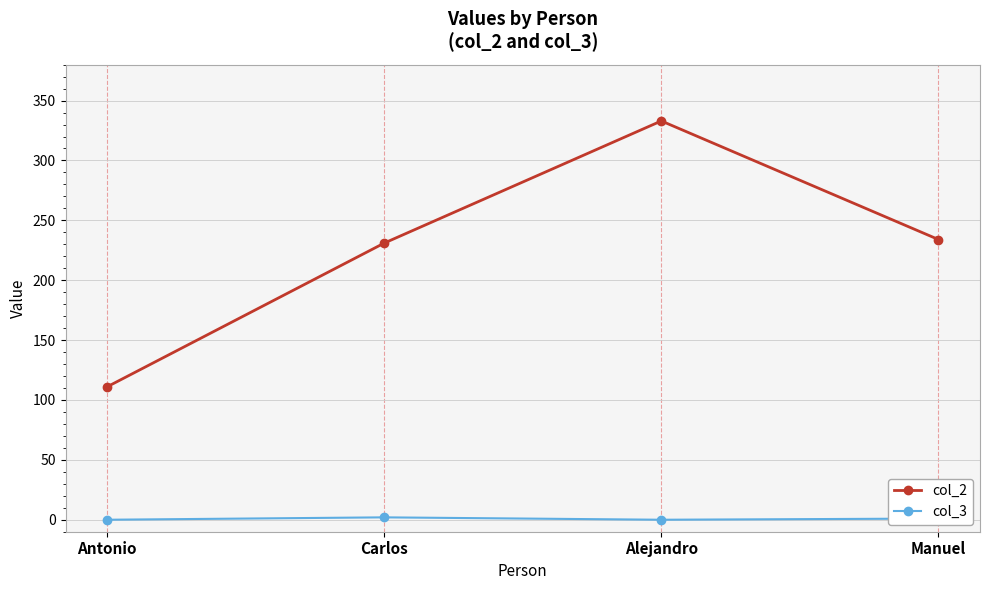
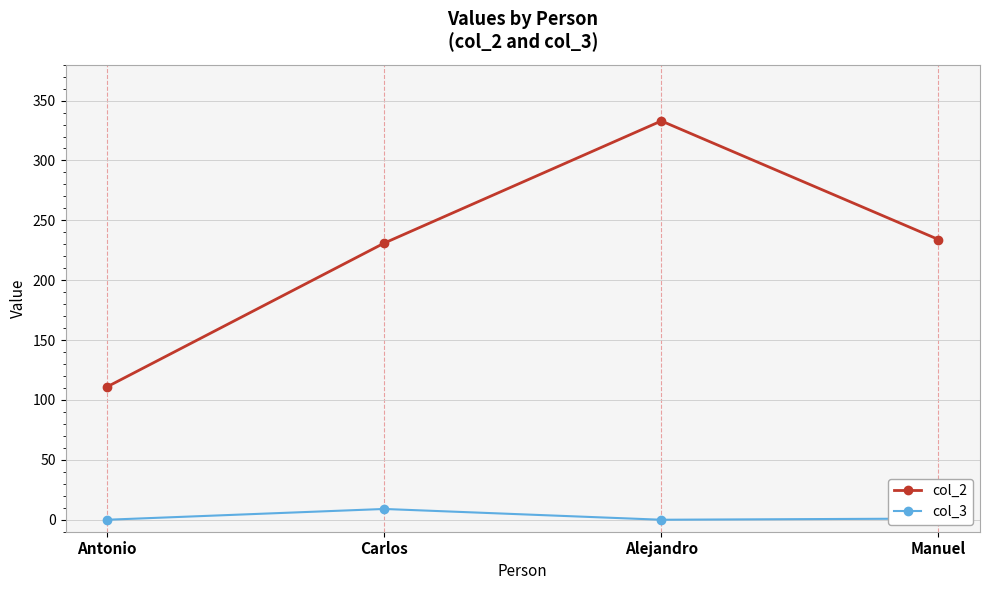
  {
    "col_2": {
      "Antonio": 111,
      "Carlos": 231,
      "Alejandro": 333,
      "Manuel": 234
    },
    "col_3": {
      "Antonio": 0,
-     "Carlos": 2,
+     "Carlos": 9,
      "Alejandro": 0
    }
  }
